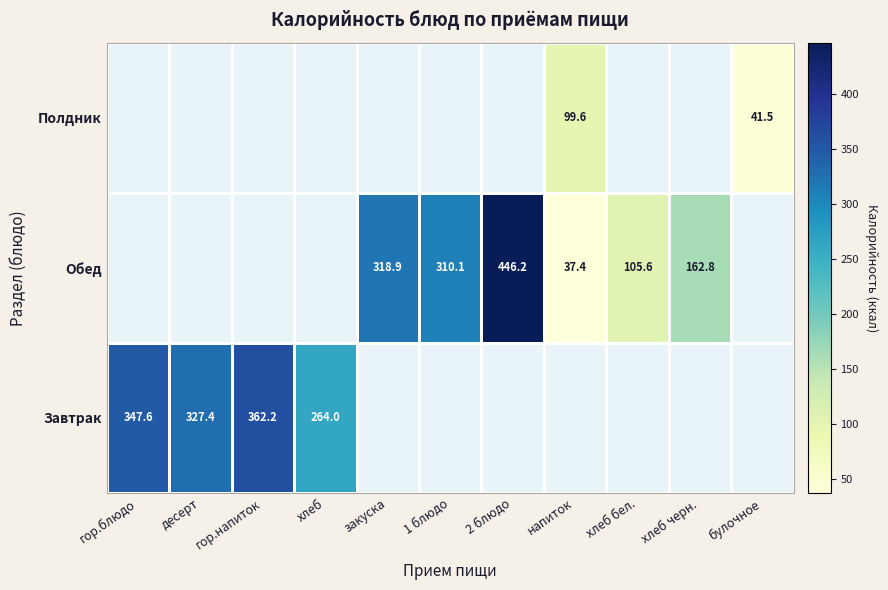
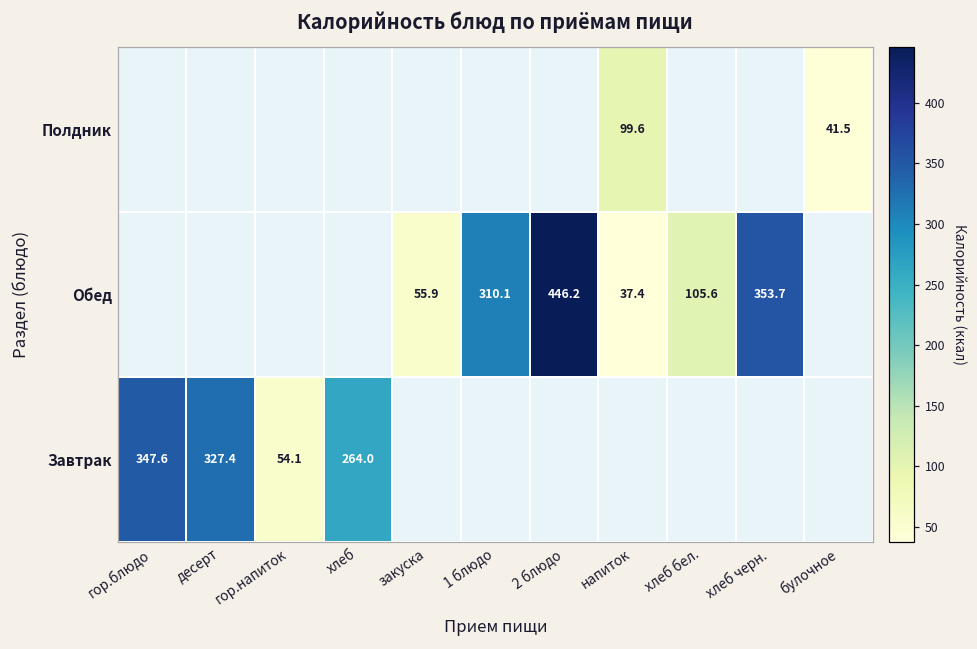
  {
    "Полдник": {
      "напиток": 99.6,
      "булочное": 41.5
    },
    "Обед": {
-     "закуска": 318.9,
+     "закуска": 55.9,
      "1 блюдо": 310.1,
      "2 блюдо": 446.2,
      "напиток": 37.4,
      "хлеб бел.": 105.6,
-     "хлеб черн.": 162.8
+     "хлеб черн.": 353.7
    },
    "Завтрак": {
      "гор.блюдо": 347.6,
      "десерт": 327.4,
-     "гор.напиток": 362.2,
+     "гор.напиток": 54.1,
      "хлеб": 264.0
    }
  }
